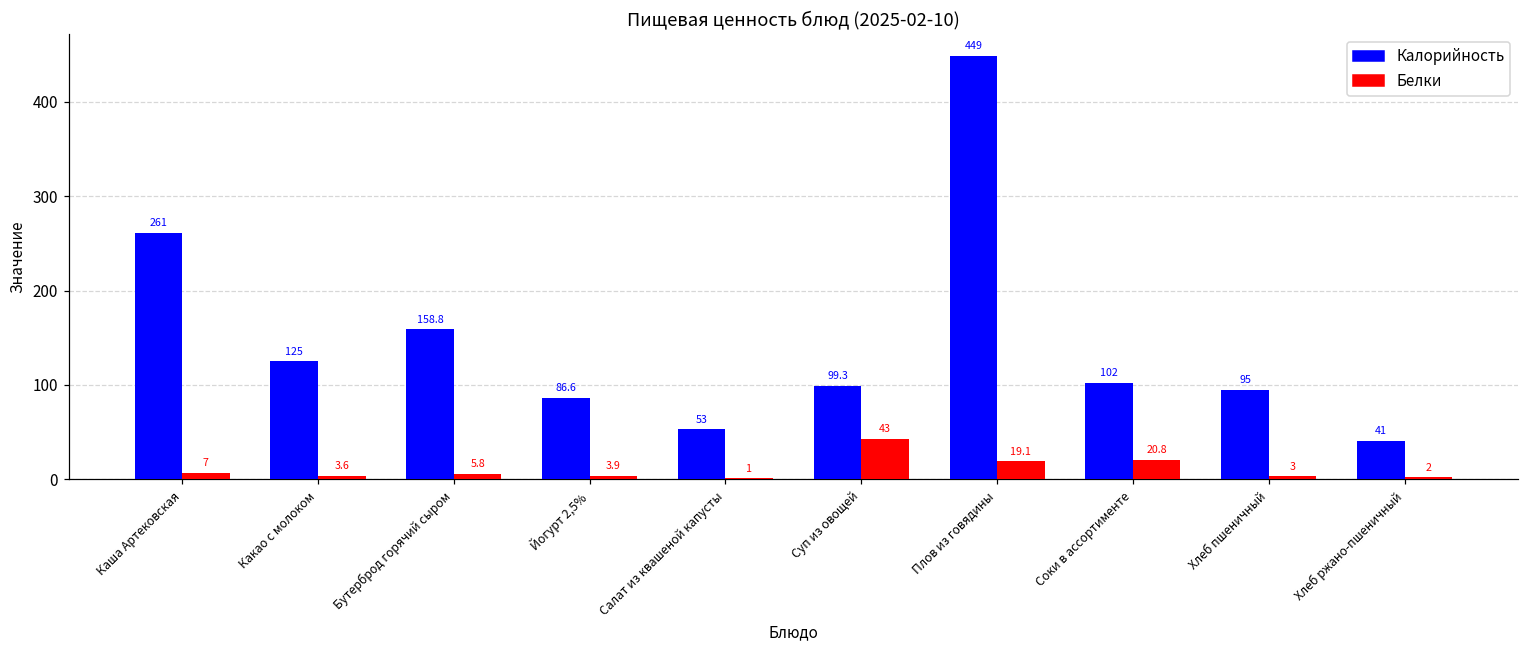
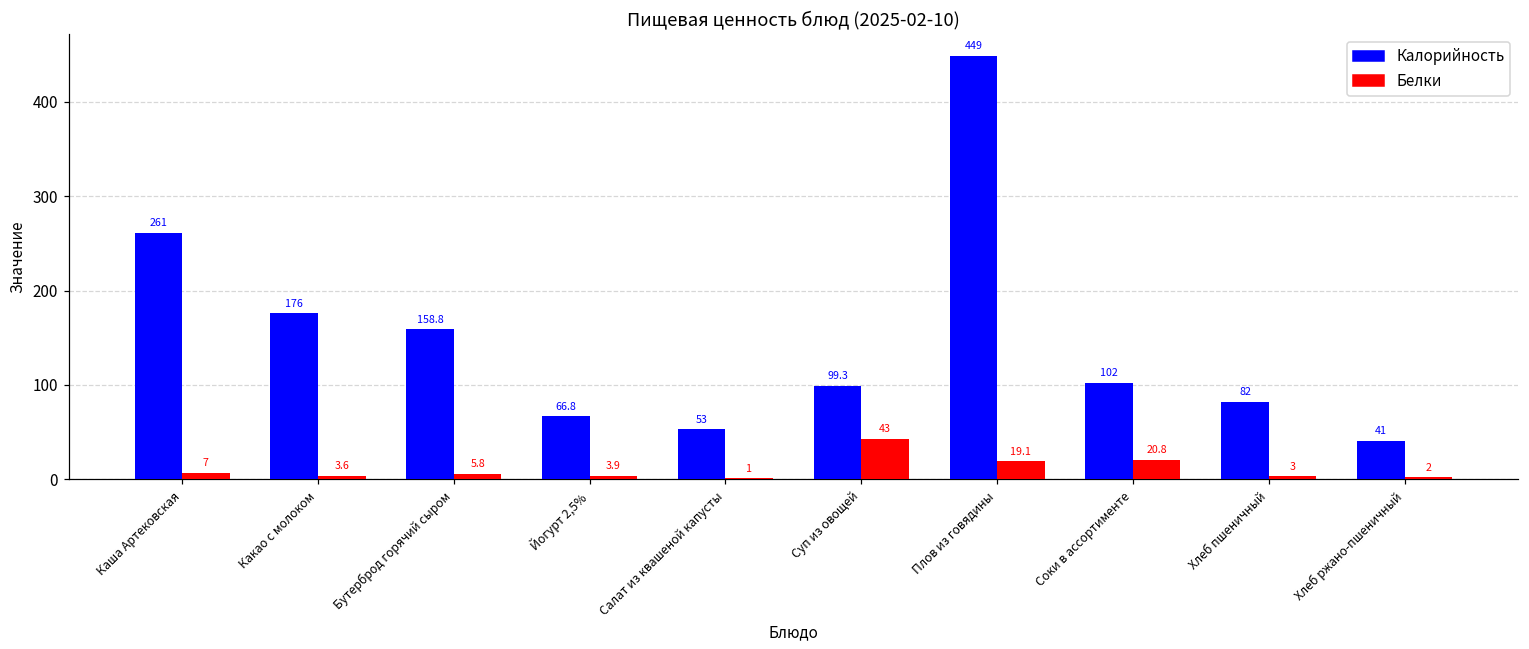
  {
    "Калорийность": {
      "Каша Артековская": 261,
-     "Какао с молоком": 125,
+     "Какао с молоком": 176,
      "Бутерброд горячий сыром": 158.8,
-     "Йогурт 2,5%": 86.6,
+     "Йогурт 2,5%": 66.8,
      "Салат из квашеной капусты": 53,
      "Суп из овощей": 99.3,
      "Плов из говядины": 449,
      "Соки в ассортименте": 102,
-     "Хлеб пшеничный": 95,
+     "Хлеб пшеничный": 82,
      "Хлеб ржано-пшеничный": 41
    },
    "Белки": {
      "Каша Артековская": 7,
      "Какао с молоком": 3.6,
      "Бутерброд горячий сыром": 5.8,
      "Йогурт 2,5%": 3.9,
      "Салат из квашеной капусты": 1,
      "Суп из овощей": 43,
      "Плов из говядины": 19.1,
      "Соки в ассортименте": 20.8,
      "Хлеб пшеничный": 3,
      "Хлеб ржано-пшеничный": 2
    }
  }
